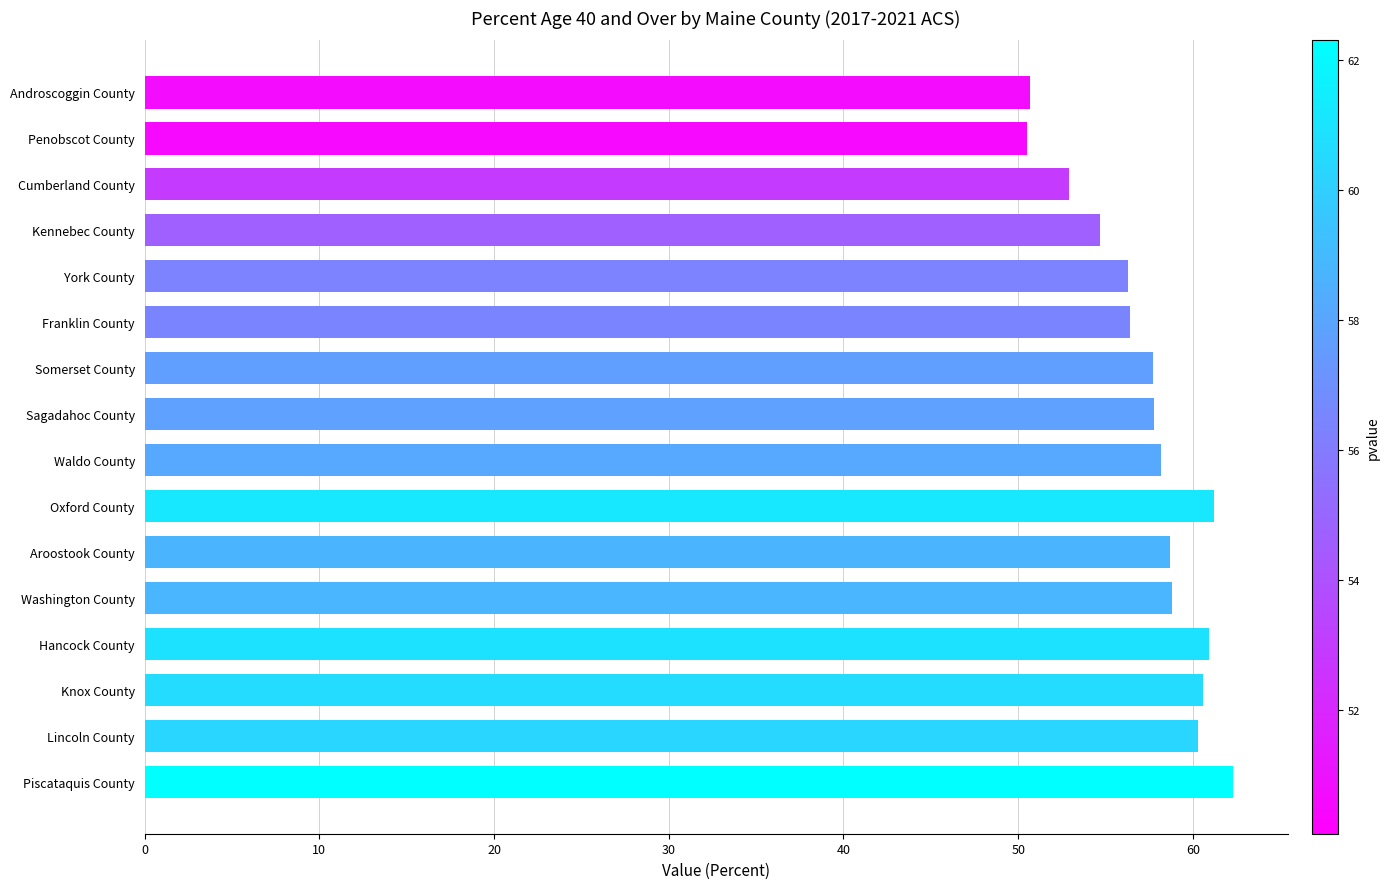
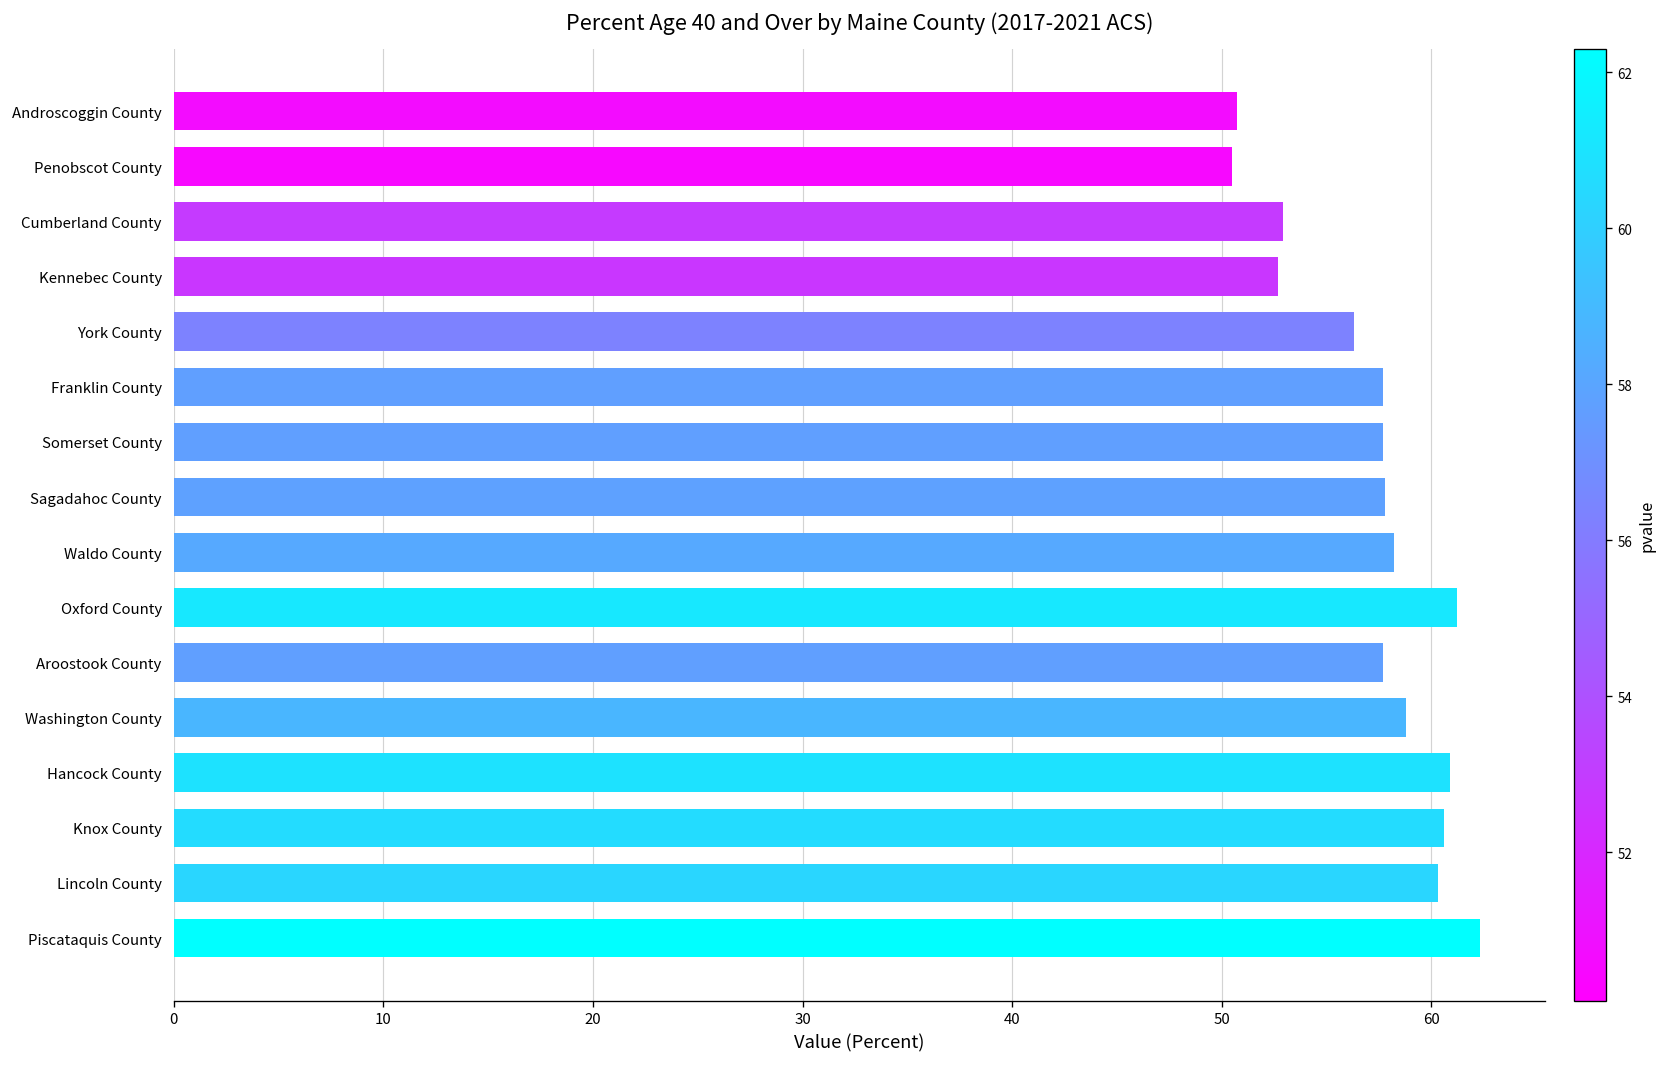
  {
    "Androscoggin County": 50.7,
    "Penobscot County": 50.5,
    "Cumberland County": 52.9,
-   "Kennebec County": 54.7,
+   "Kennebec County": 52.7,
    "York County": 56.3,
-   "Franklin County": 56.4,
+   "Franklin County": 57.7,
    "Somerset County": 57.7,
    "Sagadahoc County": 57.8,
    "Waldo County": 58.2,
    "Oxford County": 61.2,
-   "Aroostook County": 58.7,
+   "Aroostook County": 57.7,
    "Washington County": 58.8,
    "Hancock County": 60.9,
    "Knox County": 60.6,
    "Lincoln County": 60.3,
    "Piscataquis County": 62.3
  }
